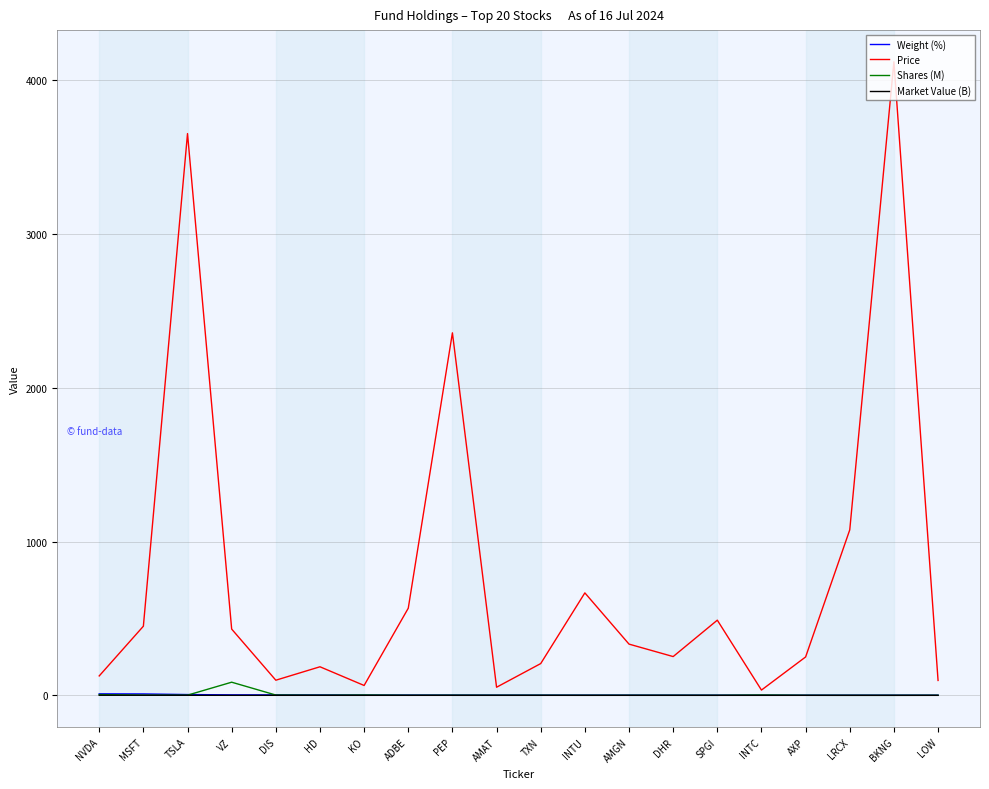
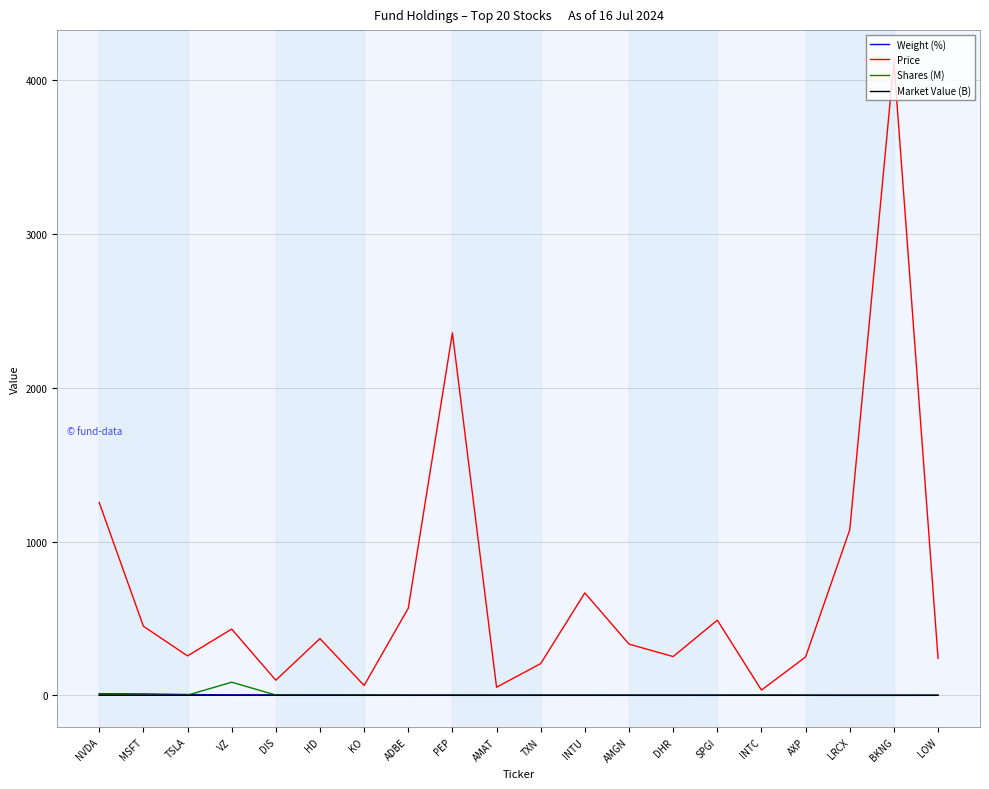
  {
    "Price": {
-     "NVDA": 130,
+     "NVDA": 1250,
      "MSFT": 450,
-     "TSLA": 3650,
+     "TSLA": 260,
      "VZ": 430,
      "DIS": 100,
-     "HD": 190,
+     "HD": 370,
      "KO": 60,
      "ADBE": 570,
      "PEP": 2360,
      "AMAT": 50,
      "TXN": 210,
      "INTU": 670,
      "AMGN": 330,
      "DHR": 250,
      "SPGI": 490,
      "INTC": 30,
      "AXP": 250,
      "LRCX": 1080,
-     "LOW": 100
+     "LOW": 240
    },
    "Shares (M)": {
      "VZ": 90
    }
  }
